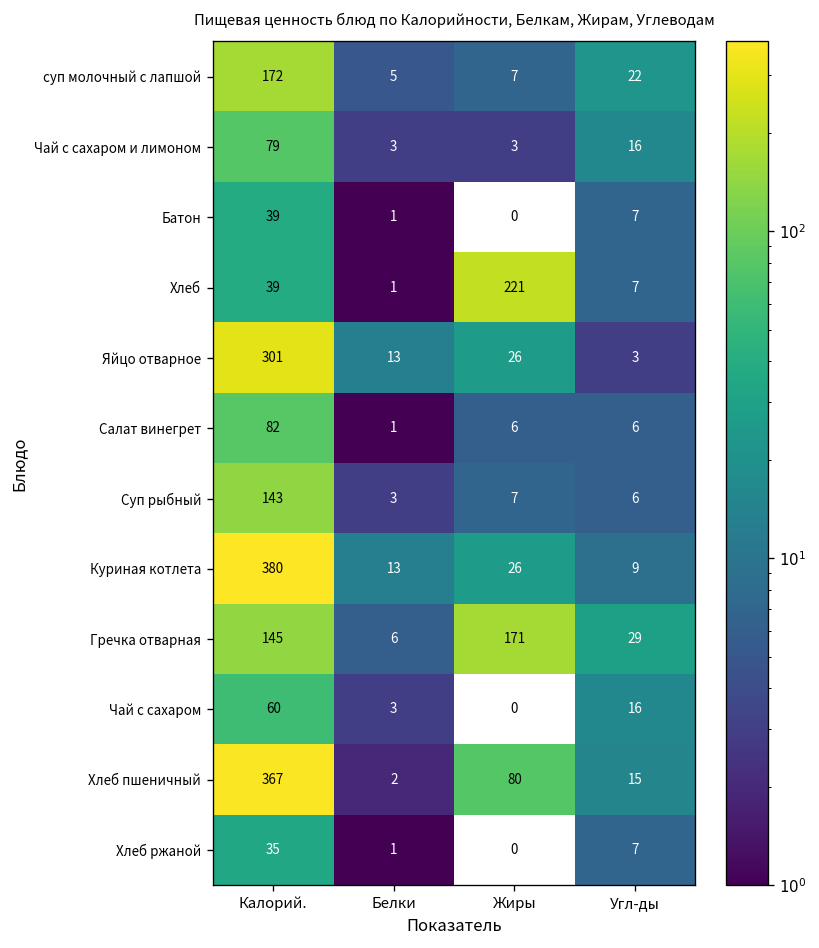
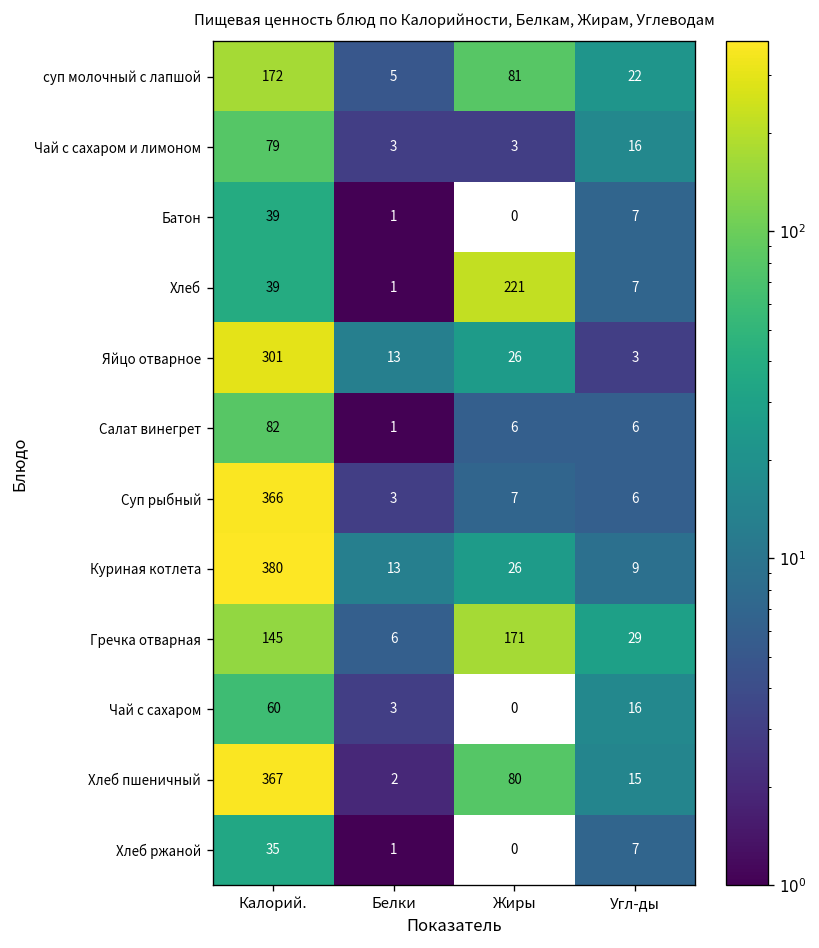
  {
    "суп молочный с лапшой": {
      "Калорий.": 172,
      "Белки": 5,
-     "Жиры": 7,
+     "Жиры": 81,
      "Угл-ды": 22
    },
    "Чай с сахаром и лимоном": {
      "Калорий.": 79,
      "Белки": 3,
      "Жиры": 3,
      "Угл-ды": 16
    },
    "Батон": {
      "Калорий.": 39,
      "Белки": 1,
      "Жиры": 0,
      "Угл-ды": 7
    },
    "Хлеб": {
      "Калорий.": 39,
      "Белки": 1,
      "Жиры": 221,
      "Угл-ды": 7
    },
    "Яйцо отварное": {
      "Калорий.": 301,
      "Белки": 13,
      "Жиры": 26,
      "Угл-ды": 3
    },
    "Салат винегрет": {
      "Калорий.": 82,
      "Белки": 1,
      "Жиры": 6,
      "Угл-ды": 6
    },
    "Суп рыбный": {
-     "Калорий.": 143,
+     "Калорий.": 366,
      "Белки": 3,
      "Жиры": 7,
      "Угл-ды": 6
    },
    "Куриная котлета": {
      "Калорий.": 380,
      "Белки": 13,
      "Жиры": 26,
      "Угл-ды": 9
    },
    "Гречка отварная": {
      "Калорий.": 145,
      "Белки": 6,
      "Жиры": 171,
      "Угл-ды": 29
    },
    "Чай с сахаром": {
      "Калорий.": 60,
      "Белки": 3,
      "Жиры": 0,
      "Угл-ды": 16
    },
    "Хлеб пшеничный": {
      "Калорий.": 367,
      "Белки": 2,
      "Жиры": 80,
      "Угл-ды": 15
    },
    "Хлеб ржаной": {
      "Калорий.": 35,
      "Белки": 1,
      "Жиры": 0,
      "Угл-ды": 7
    }
  }
